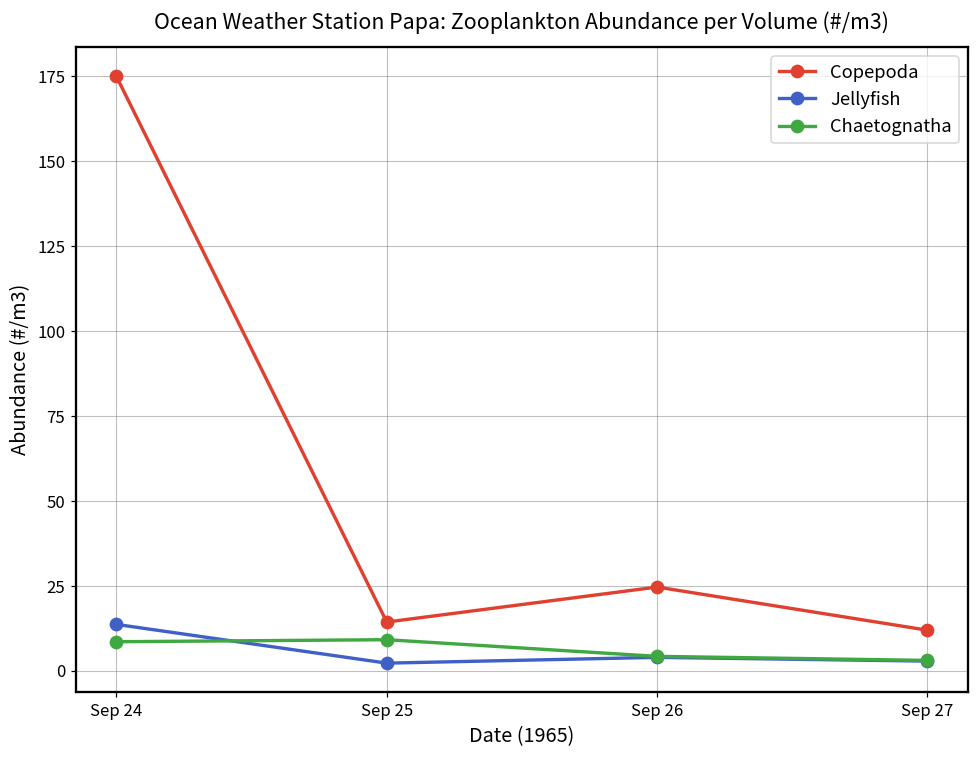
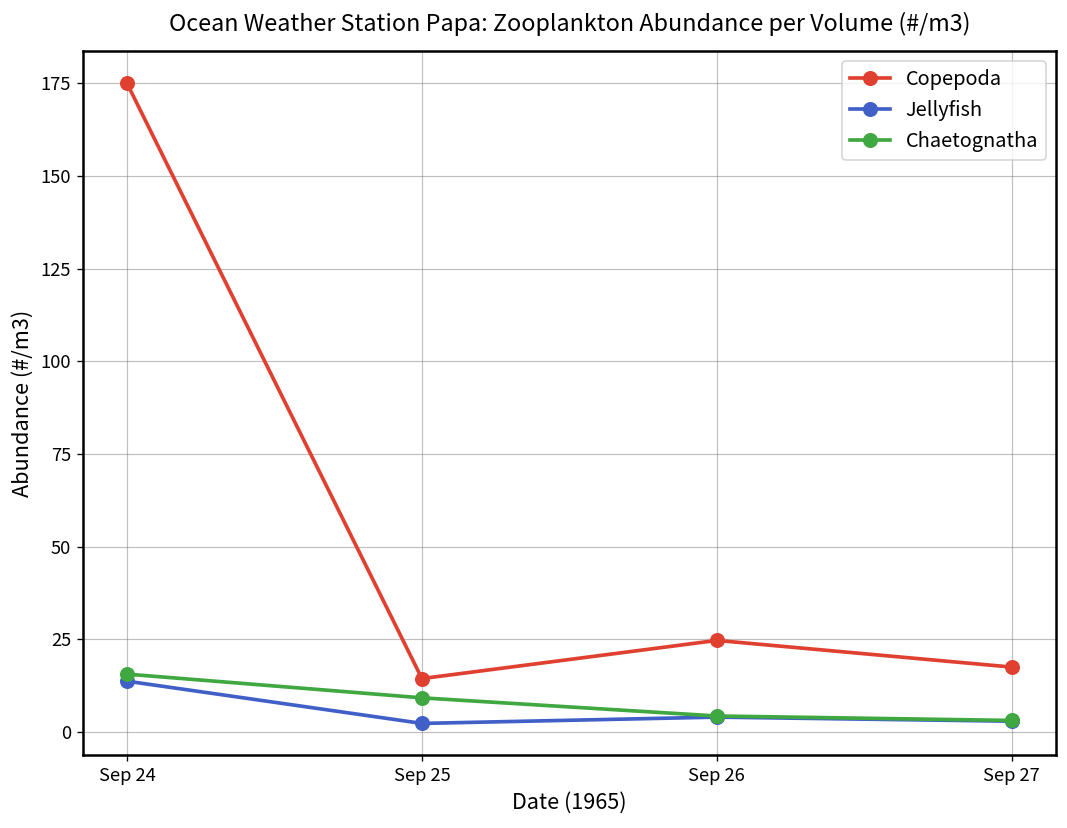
  {
    "Copepoda": {
      "Sep 24": 175,
      "Sep 25": 14,
      "Sep 26": 25,
-     "Sep 27": 12
+     "Sep 27": 18
    },
    "Jellyfish": {
      "Sep 24": 14,
      "Sep 25": 2
    },
    "Chaetognatha": {
-     "Sep 24": 9,
+     "Sep 24": 16,
      "Sep 25": 9
    }
  }
